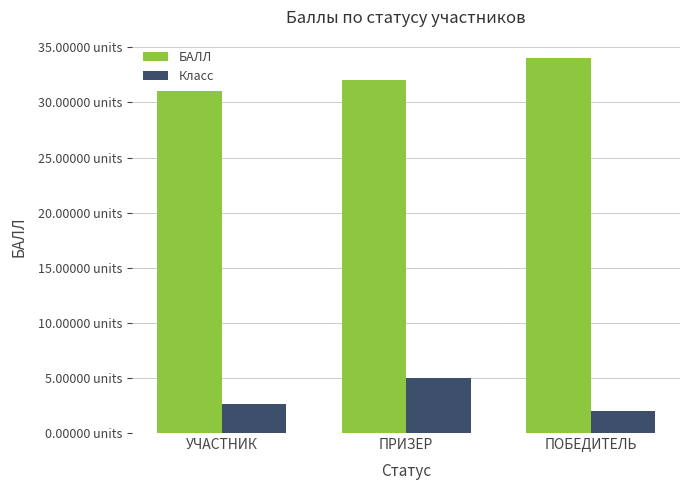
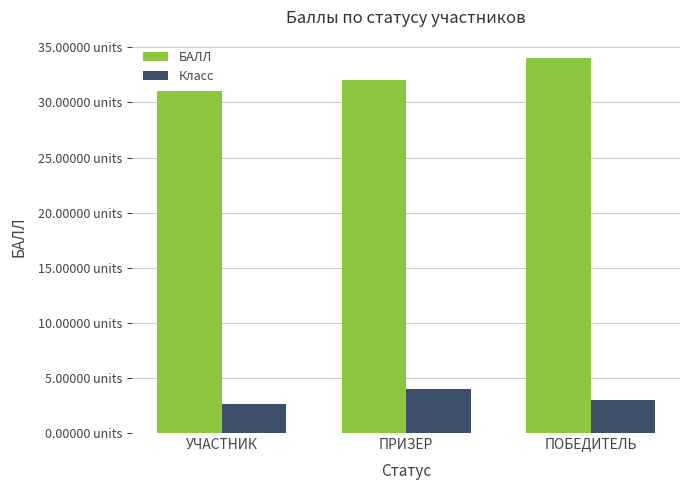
  {
    "БАЛЛ": {
      "УЧАСТНИК": "31 units",
      "ПРИЗЕР": "32 units",
      "ПОБЕДИТЕЛЬ": "34 units"
    },
    "Класс": {
      "УЧАСТНИК": "2.6 units",
-     "ПРИЗЕР": "5 units",
-     "ПОБЕДИТЕЛЬ": "2 units"
+     "ПРИЗЕР": "4 units",
+     "ПОБЕДИТЕЛЬ": "3 units"
    }
  }
